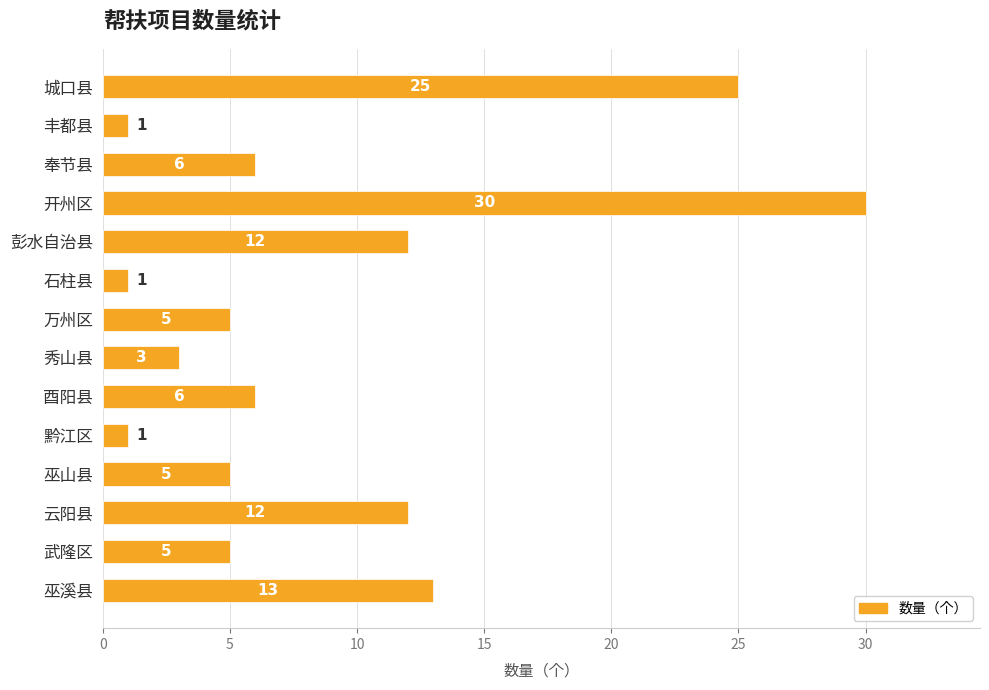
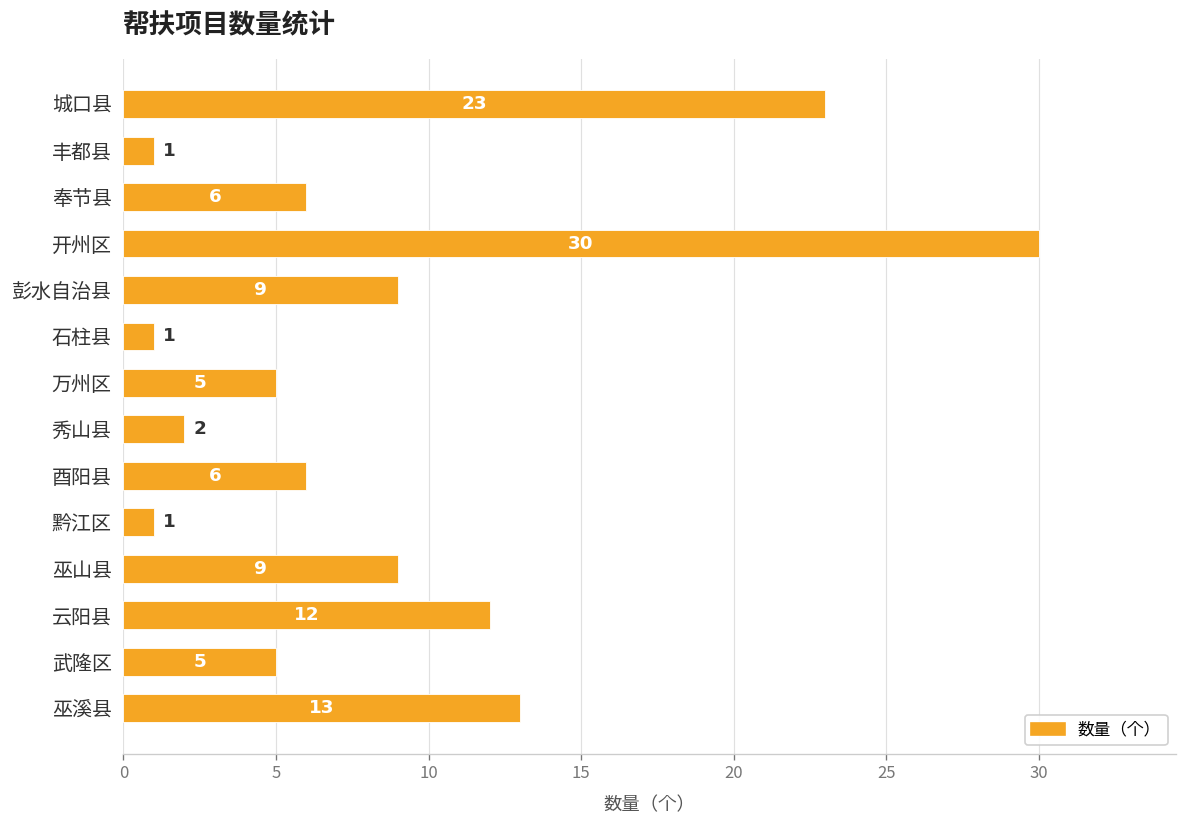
  {
-   "城口县": 25,
+   "城口县": 23,
    "丰都县": 1,
    "奉节县": 6,
    "开州区": 30,
-   "彭水自治县": 12,
+   "彭水自治县": 9,
    "石柱县": 1,
    "万州区": 5,
-   "秀山县": 3,
+   "秀山县": 2,
    "酉阳县": 6,
    "黔江区": 1,
-   "巫山县": 5,
+   "巫山县": 9,
    "云阳县": 12,
    "武隆区": 5,
    "巫溪县": 13
  }
